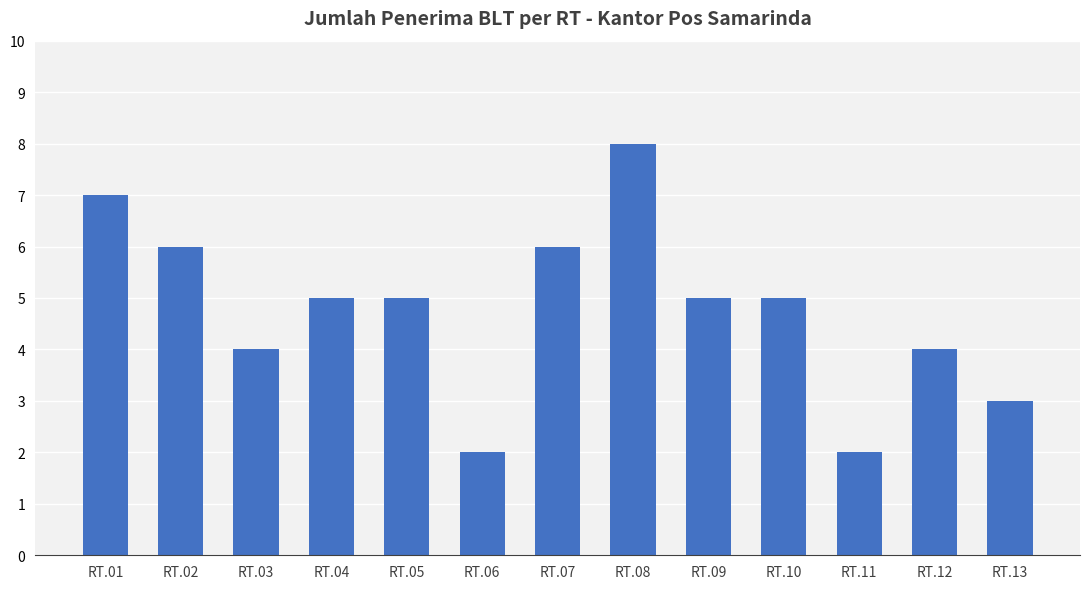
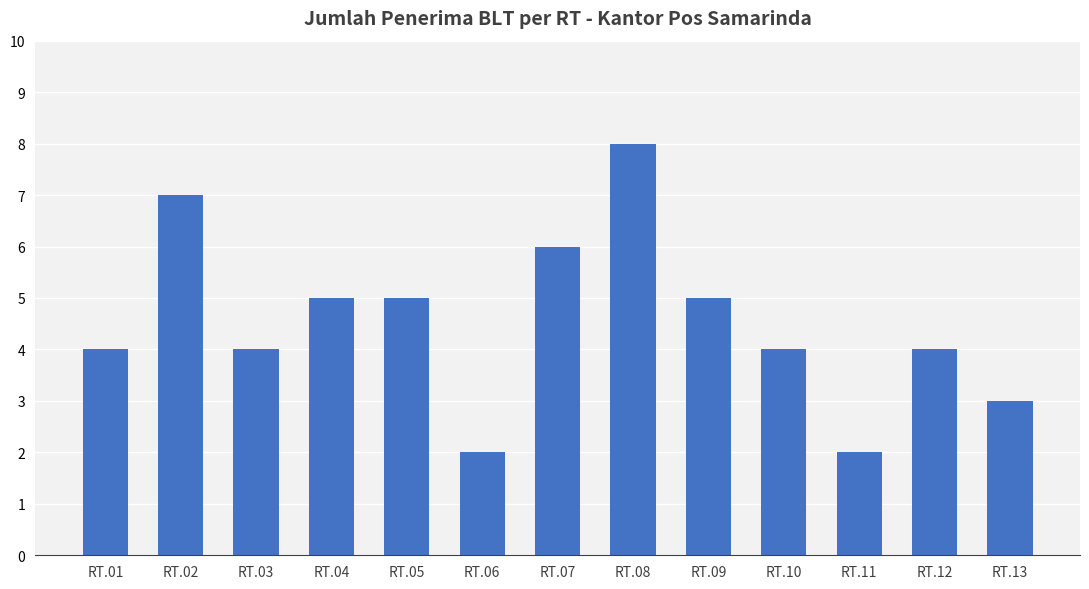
  {
-   "RT.01": 7,
-   "RT.02": 6,
+   "RT.01": 4,
+   "RT.02": 7,
    "RT.03": 4,
    "RT.04": 5,
    "RT.05": 5,
    "RT.06": 2,
    "RT.07": 6,
    "RT.08": 8,
    "RT.09": 5,
-   "RT.10": 5,
+   "RT.10": 4,
    "RT.11": 2,
    "RT.12": 4,
    "RT.13": 3
  }
